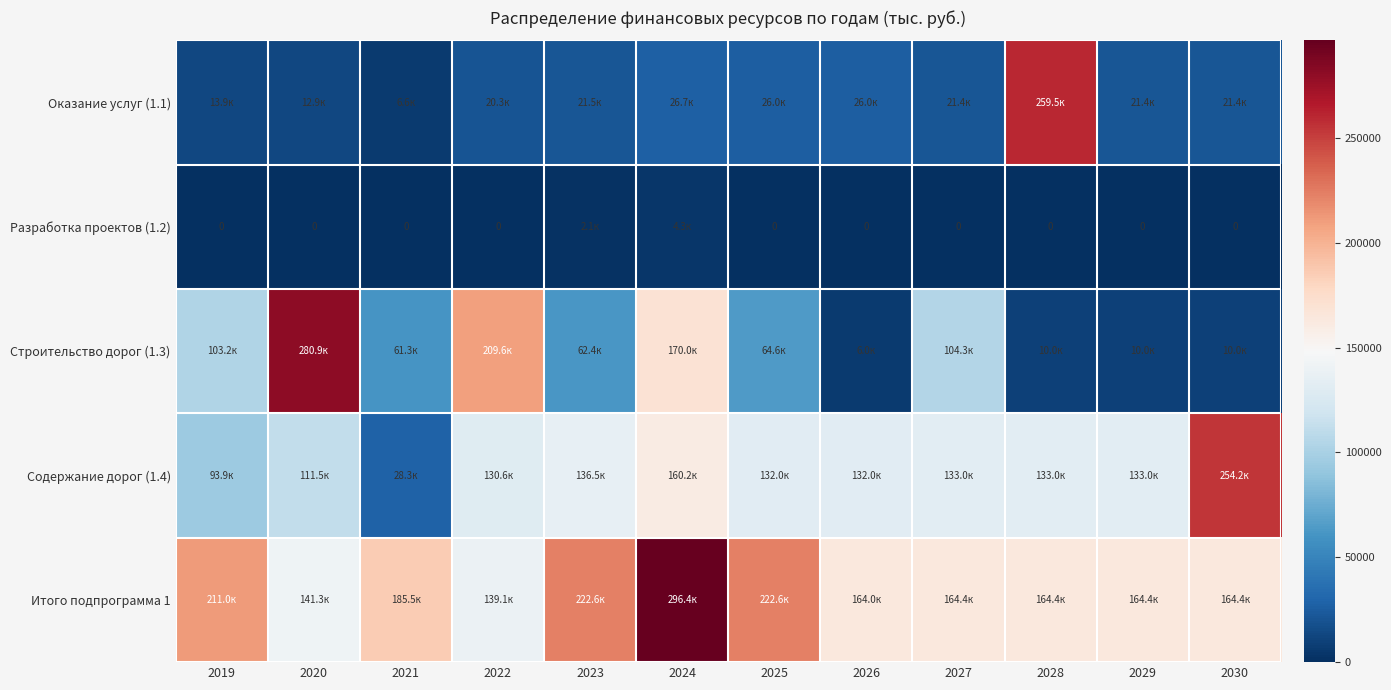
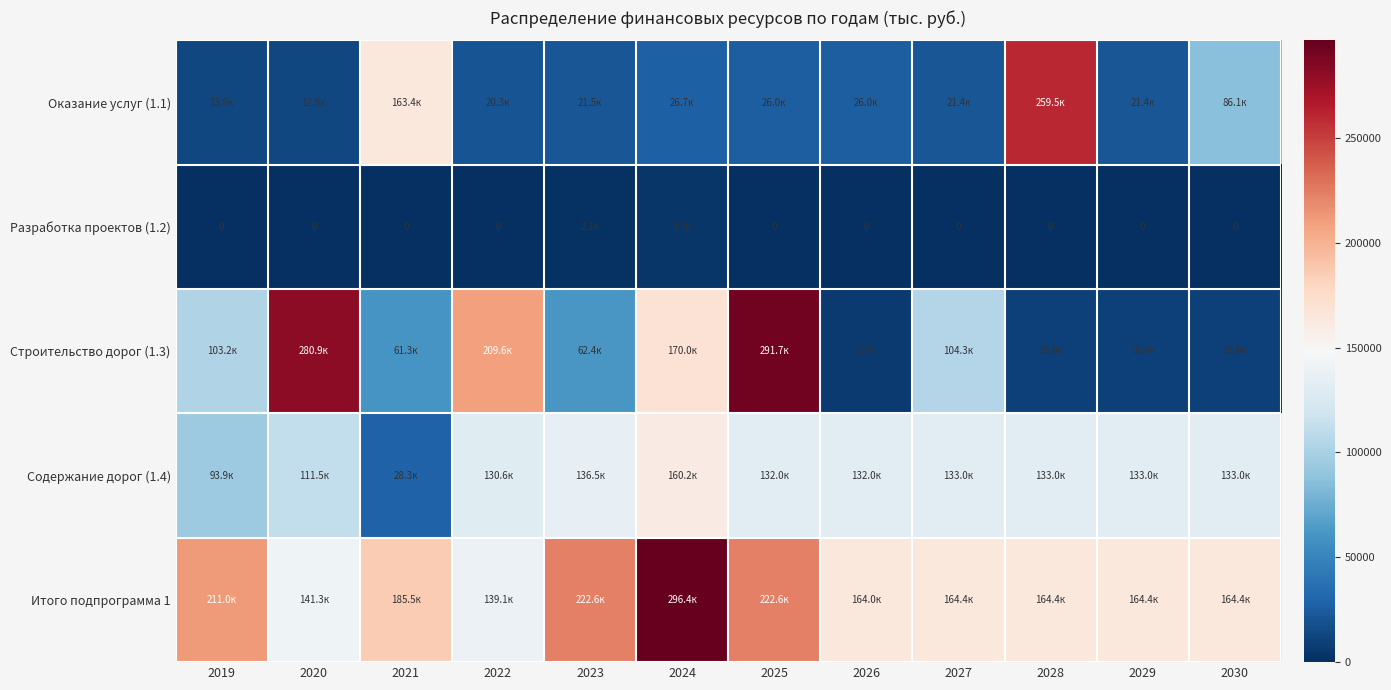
  {
    "Оказание услуг (1.1)": {
      "2019": "13.9к",
      "2020": "12.9к",
-     "2021": "6.6к",
+     "2021": "163.4к",
      "2022": "20.3к",
      "2023": "21.5к",
      "2024": "26.7к",
      "2025": "26.0к",
      "2026": "26.0к",
      "2027": "21.4к",
      "2028": "259.5к",
      "2029": "21.4к",
-     "2030": "21.4к"
+     "2030": "86.1к"
    },
    "Разработка проектов (1.2)": {
      "2023": "2.1к",
      "2024": "4.3к"
    },
    "Строительство дорог (1.3)": {
      "2019": "103.2к",
      "2020": "280.9к",
      "2021": "61.3к",
      "2022": "209.6к",
      "2023": "62.4к",
      "2024": "170.0к",
-     "2025": "64.6к",
+     "2025": "291.7к",
      "2026": "6.0к",
      "2027": "104.3к",
      "2028": "10.0к",
      "2029": "10.0к",
      "2030": "10.0к"
    },
    "Содержание дорог (1.4)": {
      "2019": "93.9к",
      "2020": "111.5к",
      "2021": "28.3к",
      "2022": "130.6к",
      "2023": "136.5к",
      "2024": "160.2к",
      "2025": "132.0к",
      "2026": "132.0к",
      "2027": "133.0к",
      "2028": "133.0к",
      "2029": "133.0к",
-     "2030": "254.2к"
+     "2030": "133.0к"
    },
    "Итого подпрограмма 1": {
      "2019": "211.0к",
      "2020": "141.3к",
      "2021": "185.5к",
      "2022": "139.1к",
      "2023": "222.6к",
      "2024": "296.4к",
      "2025": "222.6к",
      "2026": "164.0к",
      "2027": "164.4к",
      "2028": "164.4к",
      "2029": "164.4к",
      "2030": "164.4к"
    }
  }
